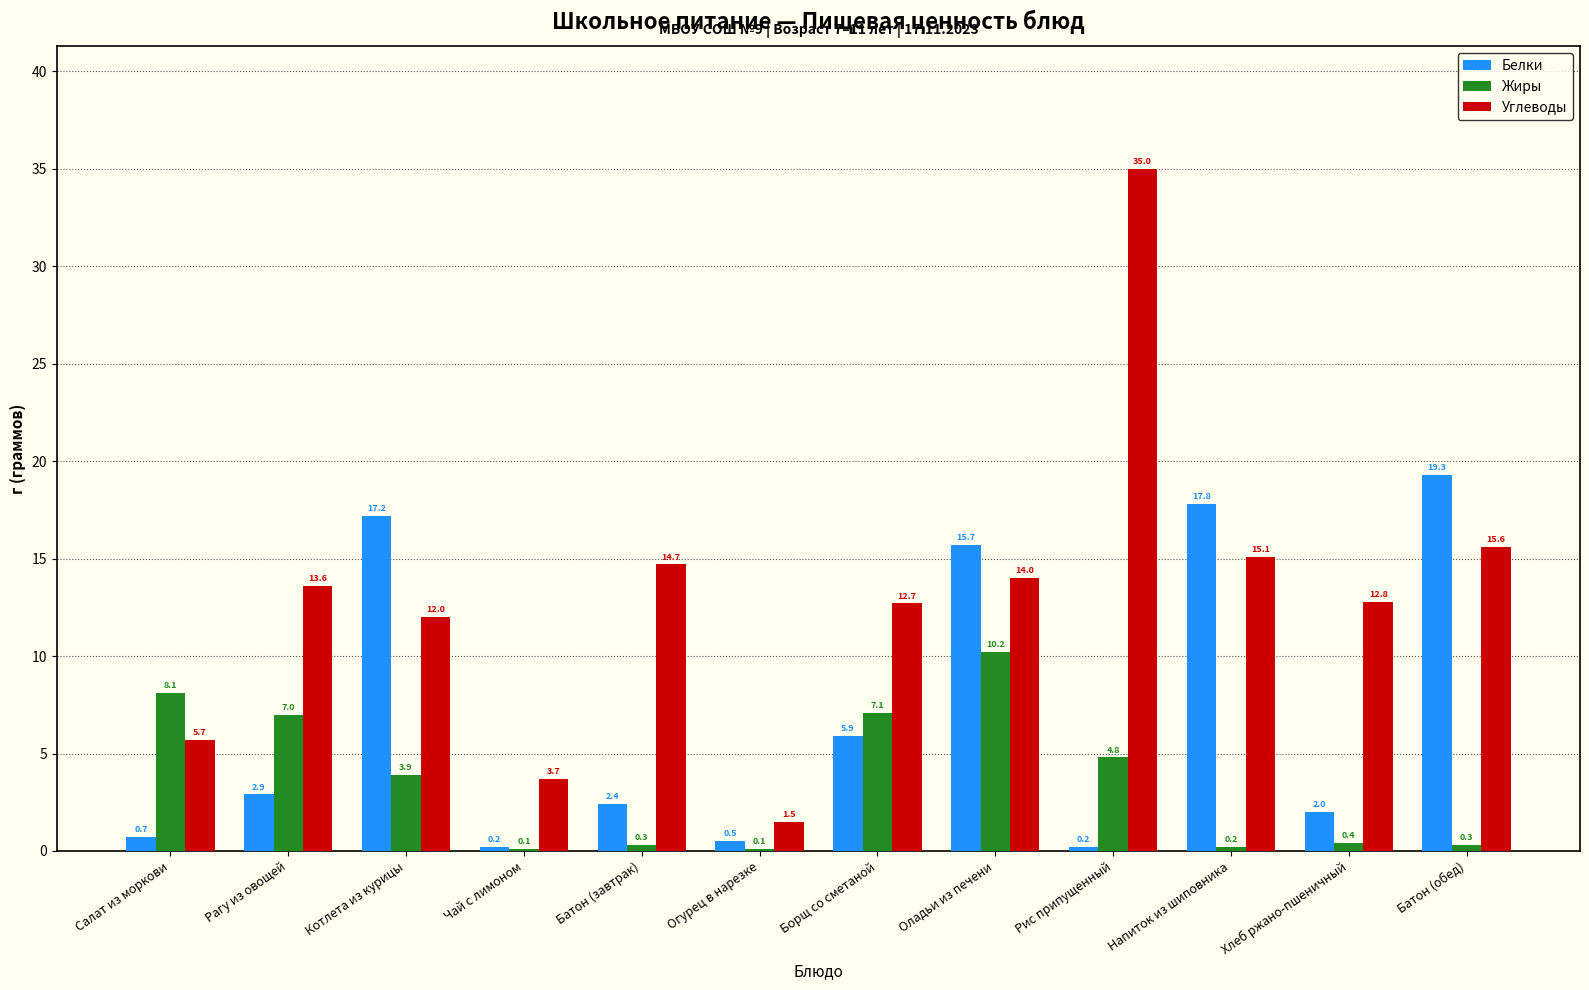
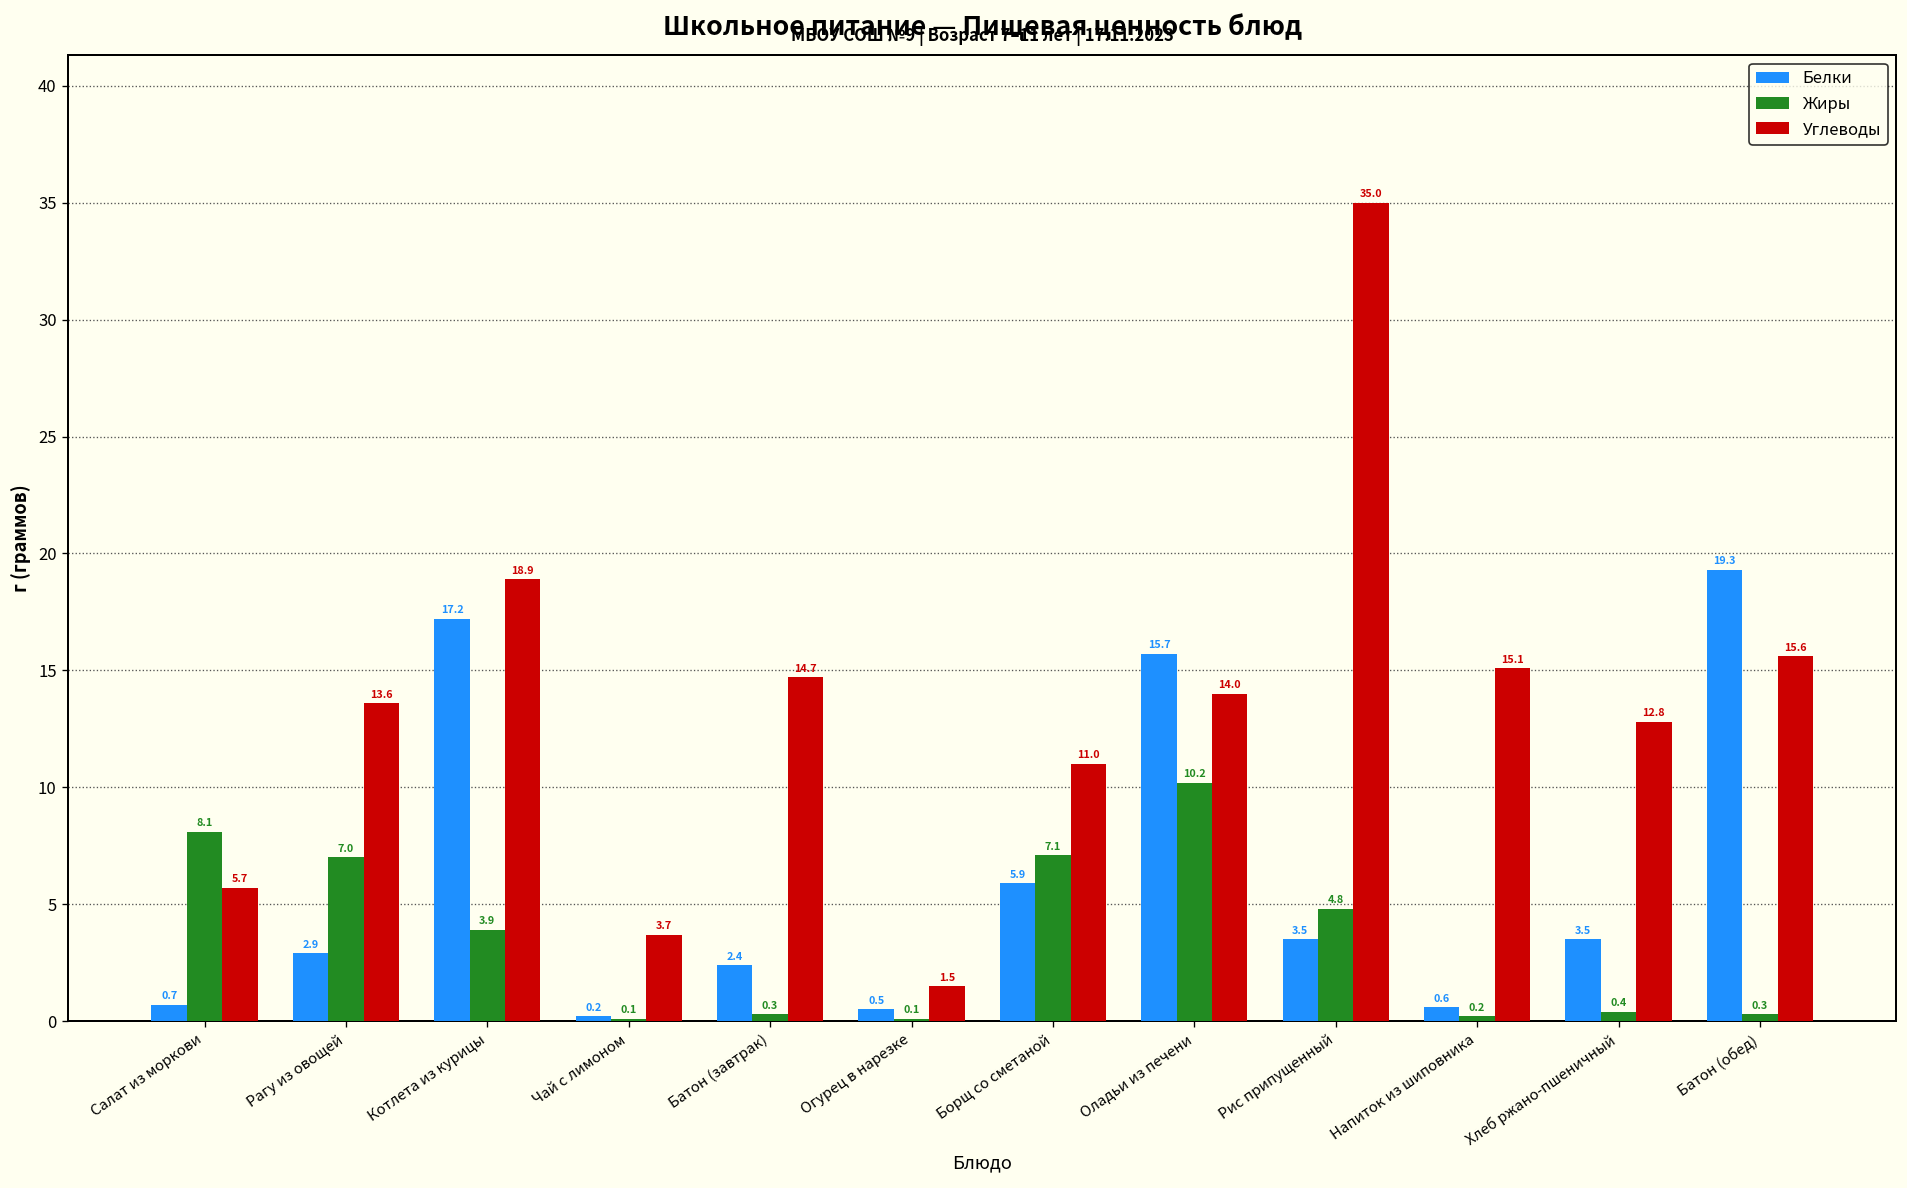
  {
    "Белки": {
      "Салат из моркови": 0.7,
      "Рагу из овощей": 2.9,
      "Котлета из курицы": 17.2,
      "Чай с лимоном": 0.2,
      "Батон (завтрак)": 2.4,
      "Огурец в нарезке": 0.5,
      "Борщ со сметаной": 5.9,
      "Оладьи из печени": 15.7,
-     "Рис припущенный": 0.2,
-     "Напиток из шиповника": 17.8,
-     "Хлеб ржано-пшеничный": 2.0,
+     "Рис припущенный": 3.5,
+     "Напиток из шиповника": 0.6,
+     "Хлеб ржано-пшеничный": 3.5,
      "Батон (обед)": 19.3
    },
    "Жиры": {
      "Салат из моркови": 8.1,
      "Рагу из овощей": 7.0,
      "Котлета из курицы": 3.9,
      "Чай с лимоном": 0.1,
      "Батон (завтрак)": 0.3,
      "Огурец в нарезке": 0.1,
      "Борщ со сметаной": 7.1,
      "Оладьи из печени": 10.2,
      "Рис припущенный": 4.8,
      "Напиток из шиповника": 0.2,
      "Хлеб ржано-пшеничный": 0.4,
      "Батон (обед)": 0.3
    },
    "Углеводы": {
      "Салат из моркови": 5.7,
      "Рагу из овощей": 13.6,
-     "Котлета из курицы": 12.0,
+     "Котлета из курицы": 18.9,
      "Чай с лимоном": 3.7,
      "Батон (завтрак)": 14.7,
      "Огурец в нарезке": 1.5,
-     "Борщ со сметаной": 12.7,
+     "Борщ со сметаной": 11.0,
      "Оладьи из печени": 14.0,
      "Рис припущенный": 35.0,
      "Напиток из шиповника": 15.1,
      "Хлеб ржано-пшеничный": 12.8,
      "Батон (обед)": 15.6
    }
  }
